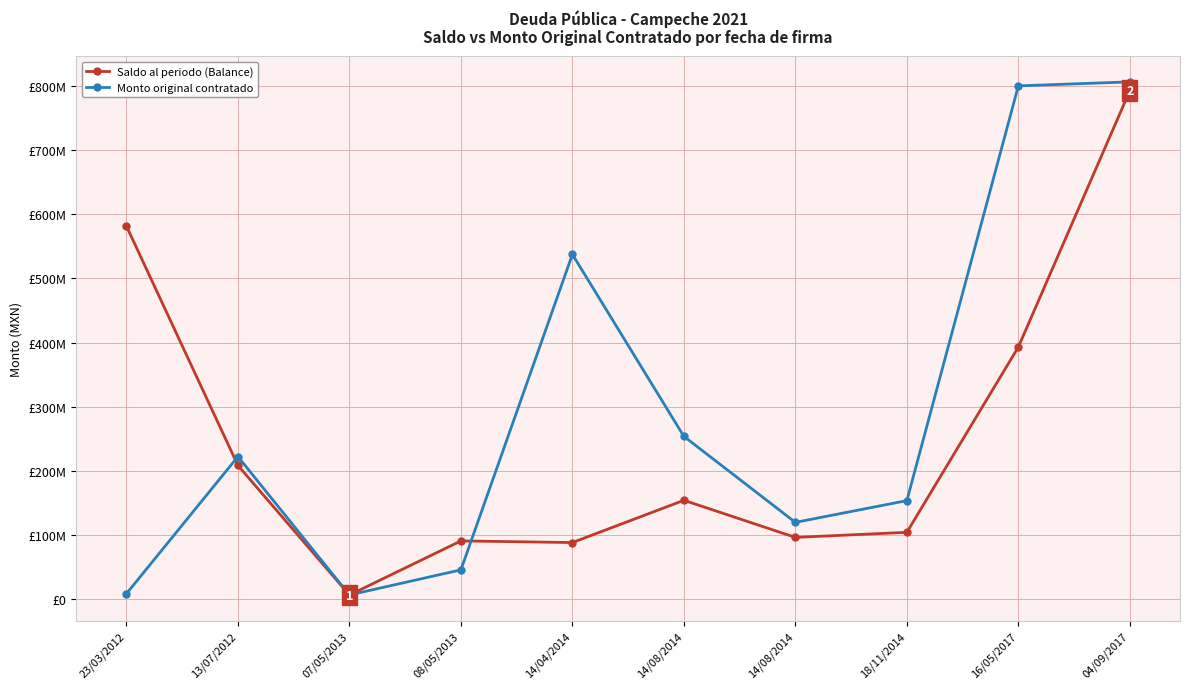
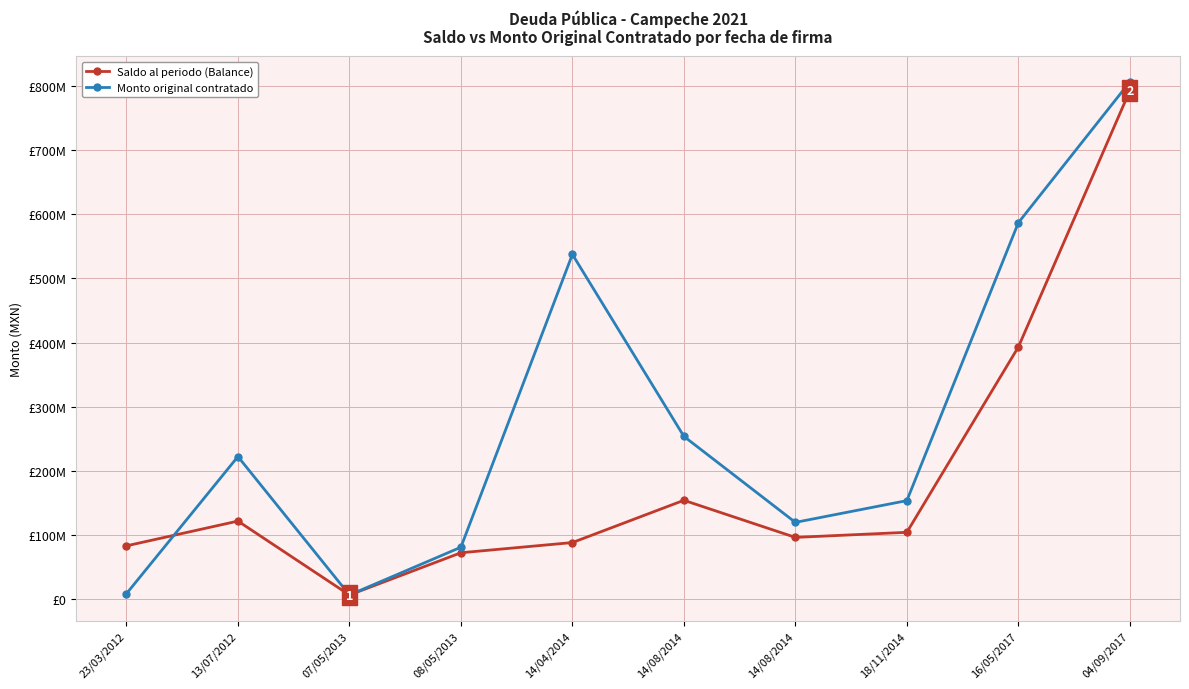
  {
    "Saldo al periodo (Balance)": {
-     "23/03/2012": "£580000000",
-     "13/07/2012": "£210000000",
-     "08/05/2013": "£90000000",
+     "23/03/2012": "£80000000",
+     "13/07/2012": "£120000000",
+     "08/05/2013": "£70000000",
      "14/04/2014": "£90000000",
      "18/11/2014": "£100000000",
      "16/05/2017": "£390000000"
    },
    "Monto original contratado": {
      "23/03/2012": "£10000000",
      "13/07/2012": "£220000000",
-     "08/05/2013": "£50000000",
+     "08/05/2013": "£80000000",
      "14/04/2014": "£540000000",
      "18/11/2014": "£150000000",
-     "16/05/2017": "£800000000"
+     "16/05/2017": "£590000000"
    }
  }
